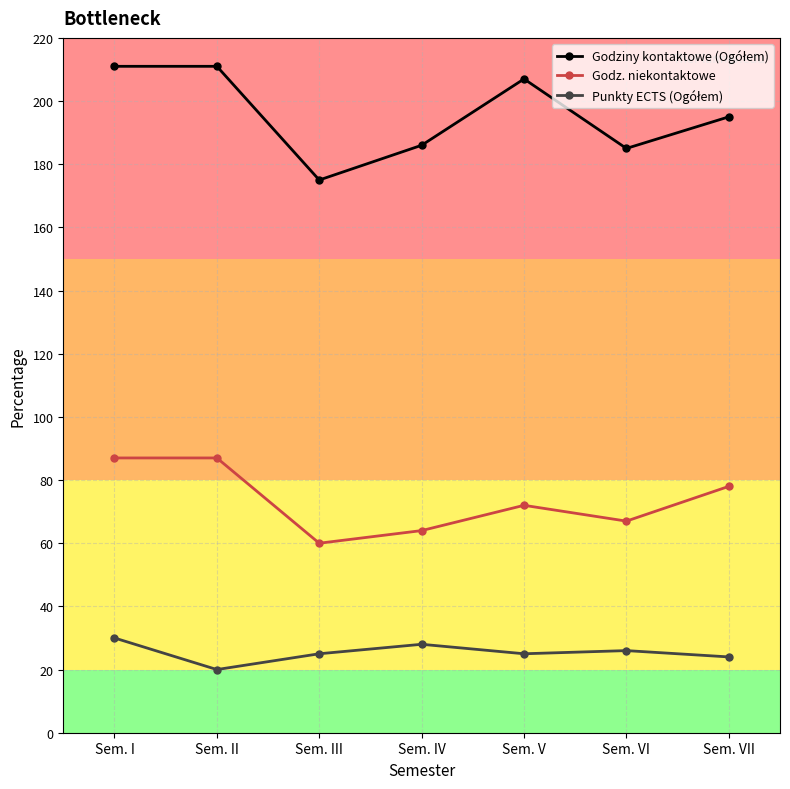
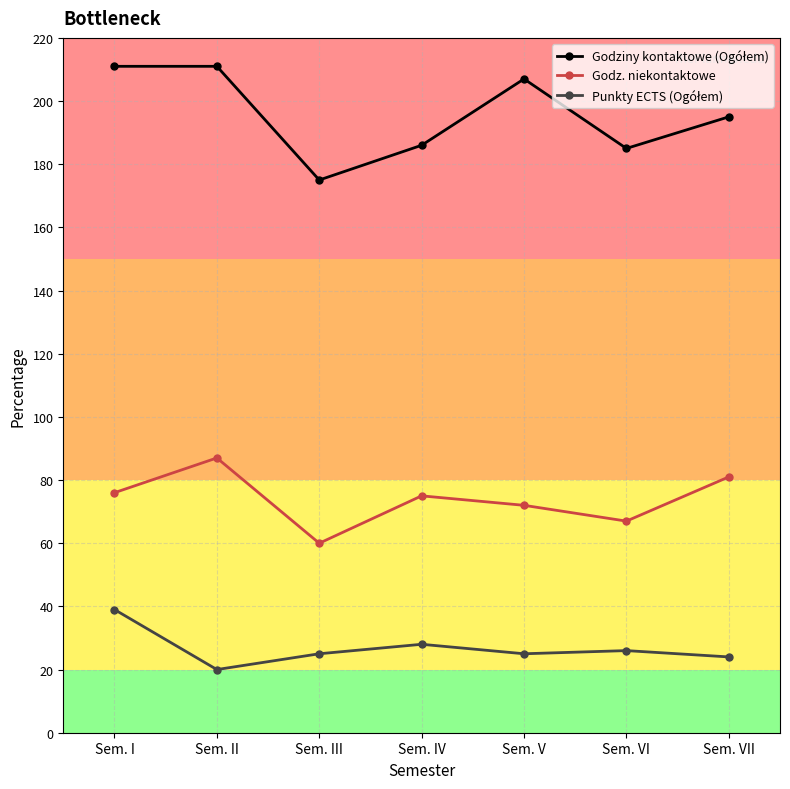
  {
    "Godziny kontaktowe (Ogółem)": {
      "Sem. I": 211,
      "Sem. II": 211,
      "Sem. III": 175,
      "Sem. IV": 186,
      "Sem. V": 207,
      "Sem. VI": 185,
      "Sem. VII": 195
    },
    "Godz. niekontaktowe": {
-     "Sem. I": 87,
+     "Sem. I": 76,
      "Sem. II": 87,
      "Sem. III": 60,
-     "Sem. IV": 64,
+     "Sem. IV": 75,
      "Sem. V": 72,
      "Sem. VI": 67,
-     "Sem. VII": 78
+     "Sem. VII": 81
    },
    "Punkty ECTS (Ogółem)": {
-     "Sem. I": 30,
+     "Sem. I": 39,
      "Sem. II": 20,
      "Sem. III": 25,
      "Sem. IV": 28,
      "Sem. V": 25,
      "Sem. VI": 26,
      "Sem. VII": 24
    }
  }
